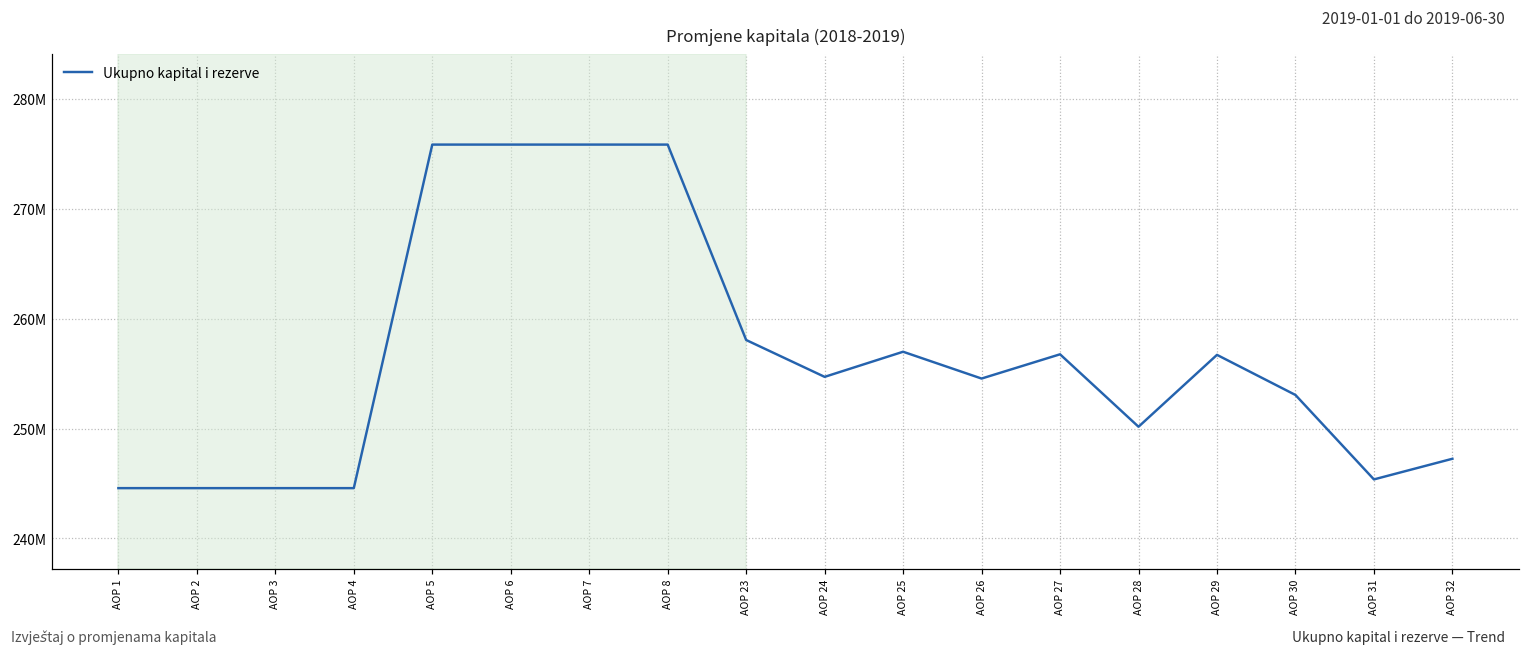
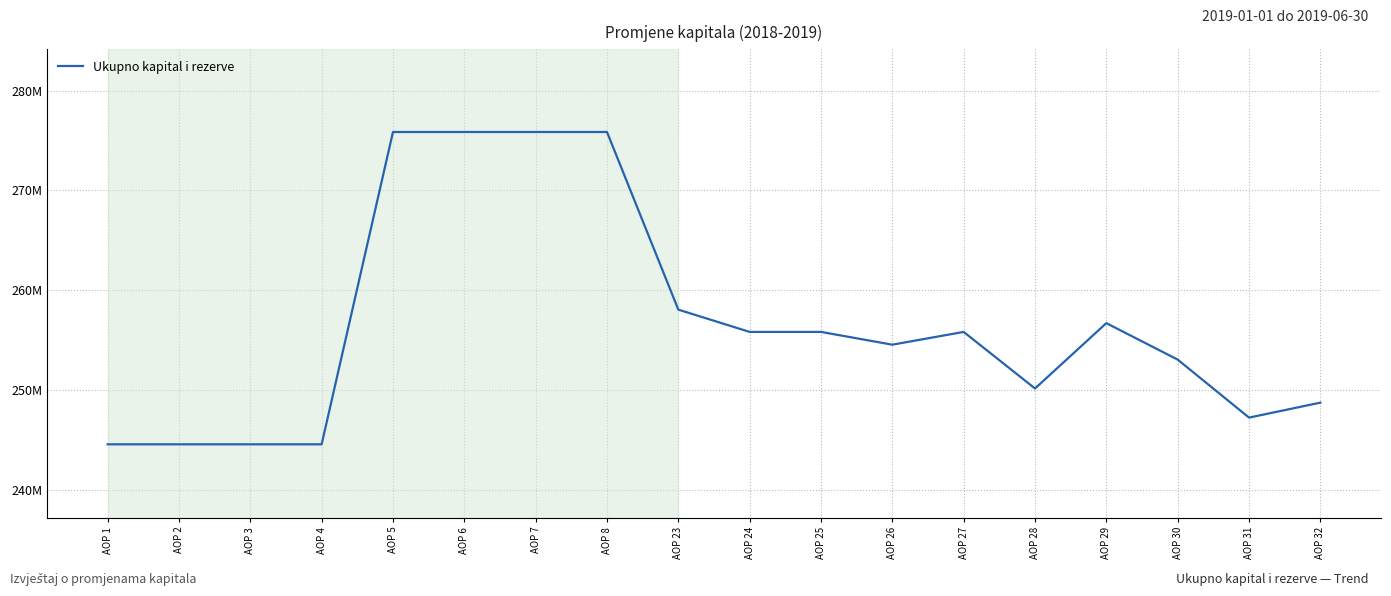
  {
    "AOP 1": 245000000,
    "AOP 2": 245000000,
    "AOP 3": 245000000,
    "AOP 4": 245000000,
    "AOP 5": 276000000,
    "AOP 6": 276000000,
    "AOP 7": 276000000,
    "AOP 8": 276000000,
    "AOP 23": 258000000,
-   "AOP 24": 255000000,
-   "AOP 25": 257000000,
+   "AOP 24": 256000000,
+   "AOP 25": 256000000,
    "AOP 26": 255000000,
-   "AOP 27": 257000000,
+   "AOP 27": 256000000,
    "AOP 28": 250000000,
    "AOP 29": 257000000,
    "AOP 30": 253000000,
-   "AOP 31": 245000000,
-   "AOP 32": 247000000
+   "AOP 31": 247000000,
+   "AOP 32": 249000000
  }
